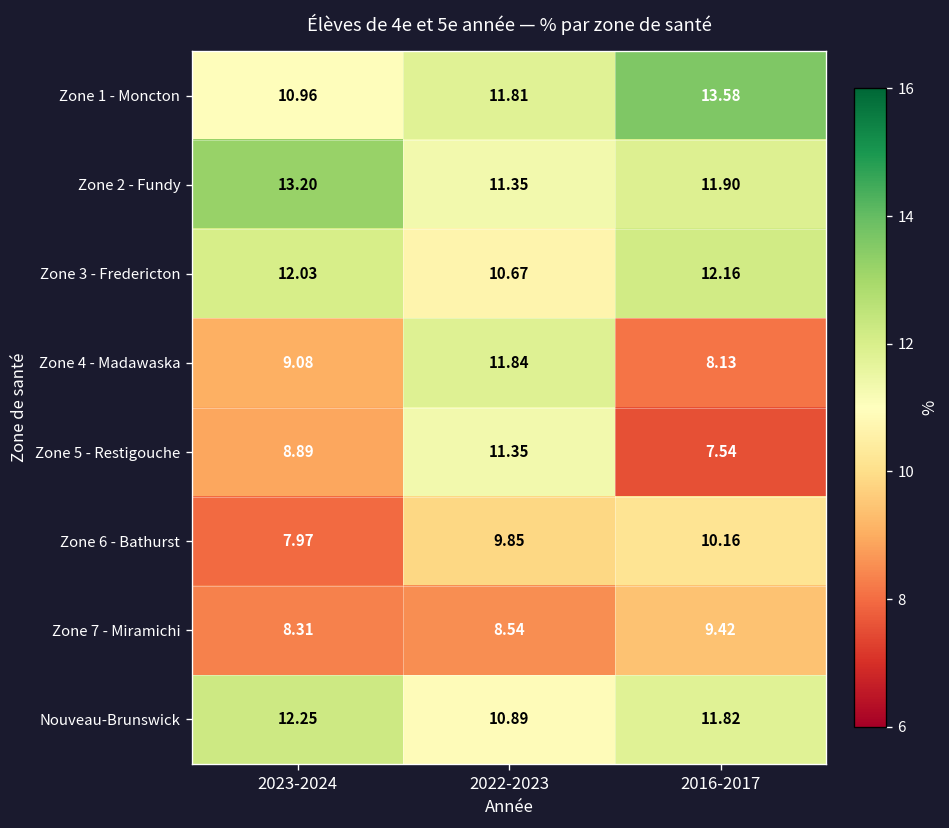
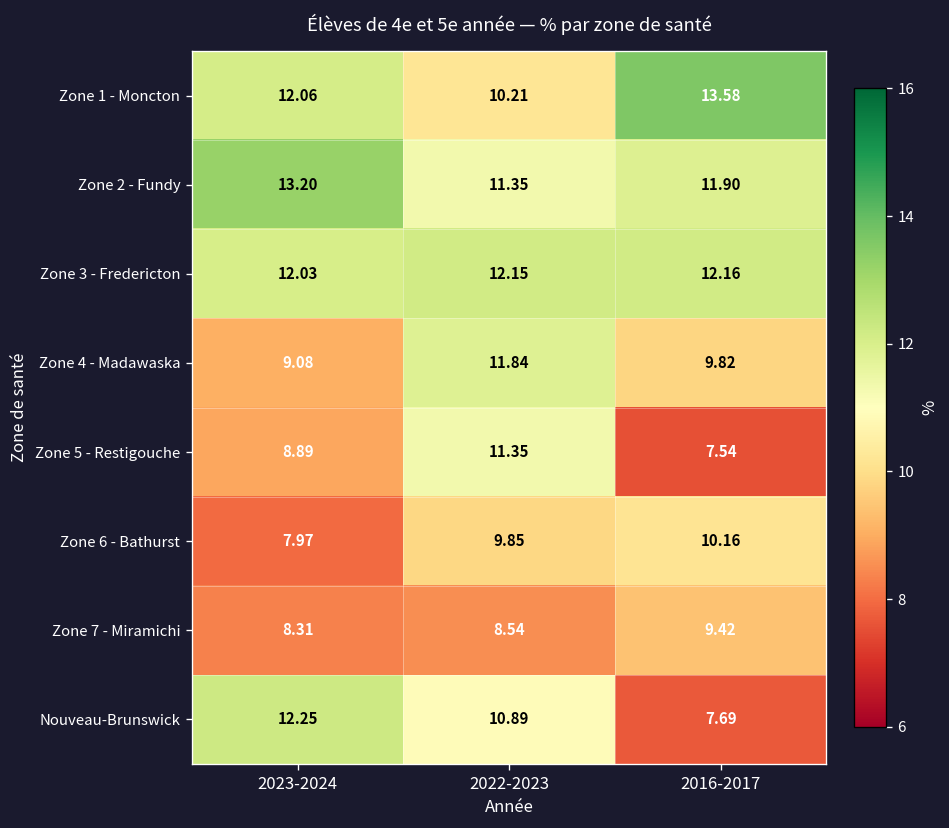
  {
    "Zone 1 - Moncton": {
-     "2023-2024": 10.96,
-     "2022-2023": 11.81,
+     "2023-2024": 12.06,
+     "2022-2023": 10.21,
      "2016-2017": 13.58
    },
    "Zone 2 - Fundy": {
      "2023-2024": 13.20,
      "2022-2023": 11.35,
      "2016-2017": 11.90
    },
    "Zone 3 - Fredericton": {
      "2023-2024": 12.03,
-     "2022-2023": 10.67,
+     "2022-2023": 12.15,
      "2016-2017": 12.16
    },
    "Zone 4 - Madawaska": {
      "2023-2024": 9.08,
      "2022-2023": 11.84,
-     "2016-2017": 8.13
+     "2016-2017": 9.82
    },
    "Zone 5 - Restigouche": {
      "2023-2024": 8.89,
      "2022-2023": 11.35,
      "2016-2017": 7.54
    },
    "Zone 6 - Bathurst": {
      "2023-2024": 7.97,
      "2022-2023": 9.85,
      "2016-2017": 10.16
    },
    "Zone 7 - Miramichi": {
      "2023-2024": 8.31,
      "2022-2023": 8.54,
      "2016-2017": 9.42
    },
    "Nouveau-Brunswick": {
      "2023-2024": 12.25,
      "2022-2023": 10.89,
-     "2016-2017": 11.82
+     "2016-2017": 7.69
    }
  }
